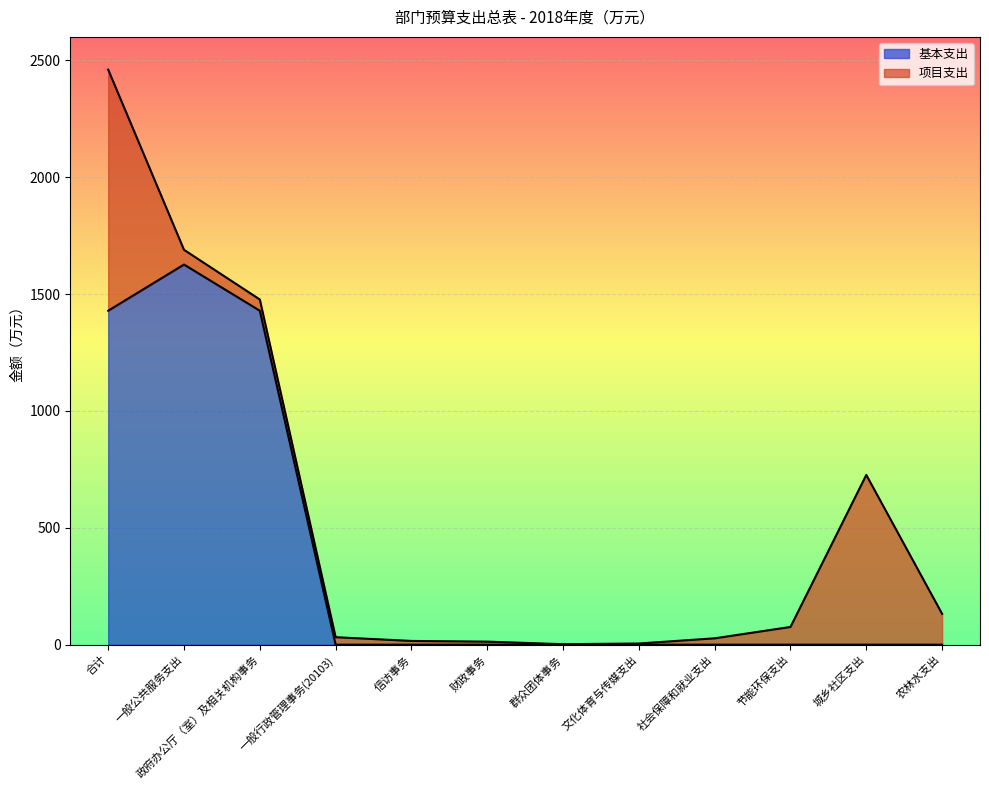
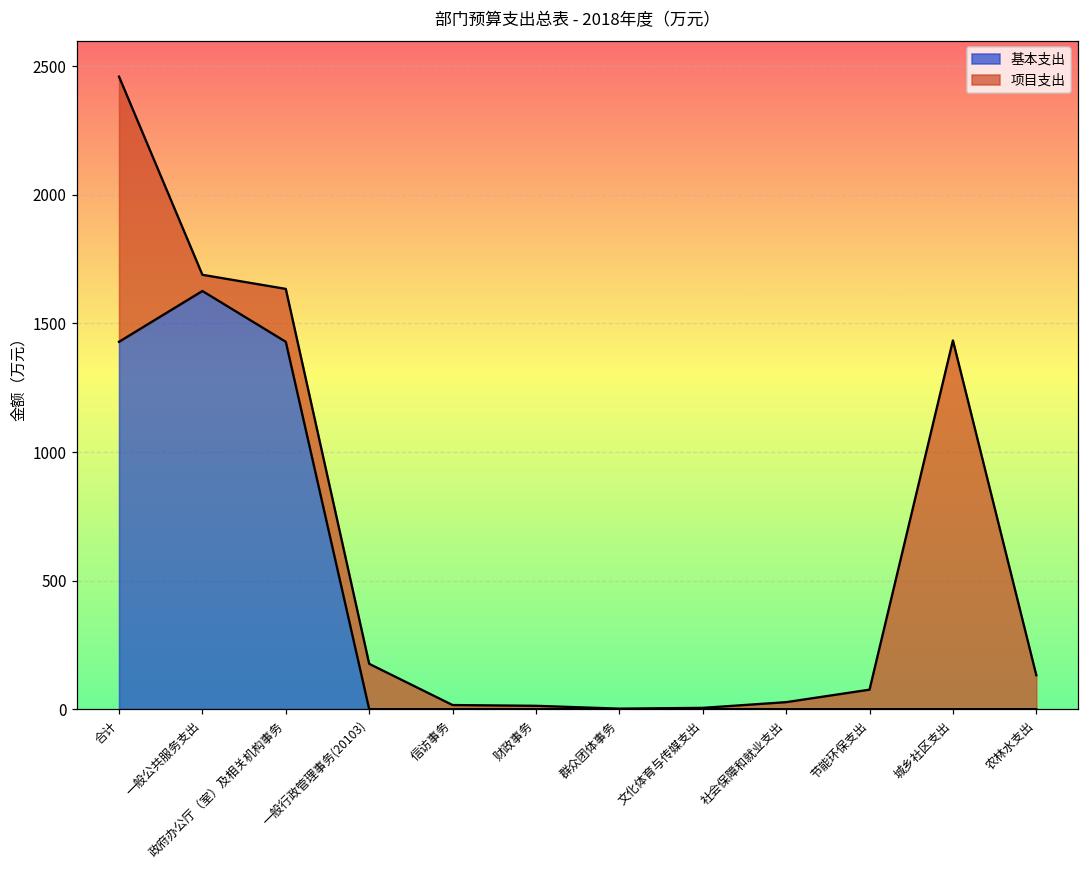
  {
    "基本支出": {
      "合计": 1430,
      "一般公共服务支出": 1630,
      "政府办公厅（室）及相关机构事务": 1430,
      "一般行政管理事务(20103)": 0,
      "信访事务": 0,
      "财政事务": 0,
      "社会保障和就业支出": 0,
      "节能环保支出": 0,
      "城乡社区支出": 0,
      "农林水支出": 0
    },
    "项目支出": {
      "合计": 1030,
      "一般公共服务支出": 60,
-     "政府办公厅（室）及相关机构事务": 50,
-     "一般行政管理事务(20103)": 30,
+     "政府办公厅（室）及相关机构事务": 210,
+     "一般行政管理事务(20103)": 180,
      "信访事务": 20,
      "财政事务": 10,
      "社会保障和就业支出": 30,
      "节能环保支出": 80,
-     "城乡社区支出": 730,
+     "城乡社区支出": 1430,
      "农林水支出": 130
    }
  }
